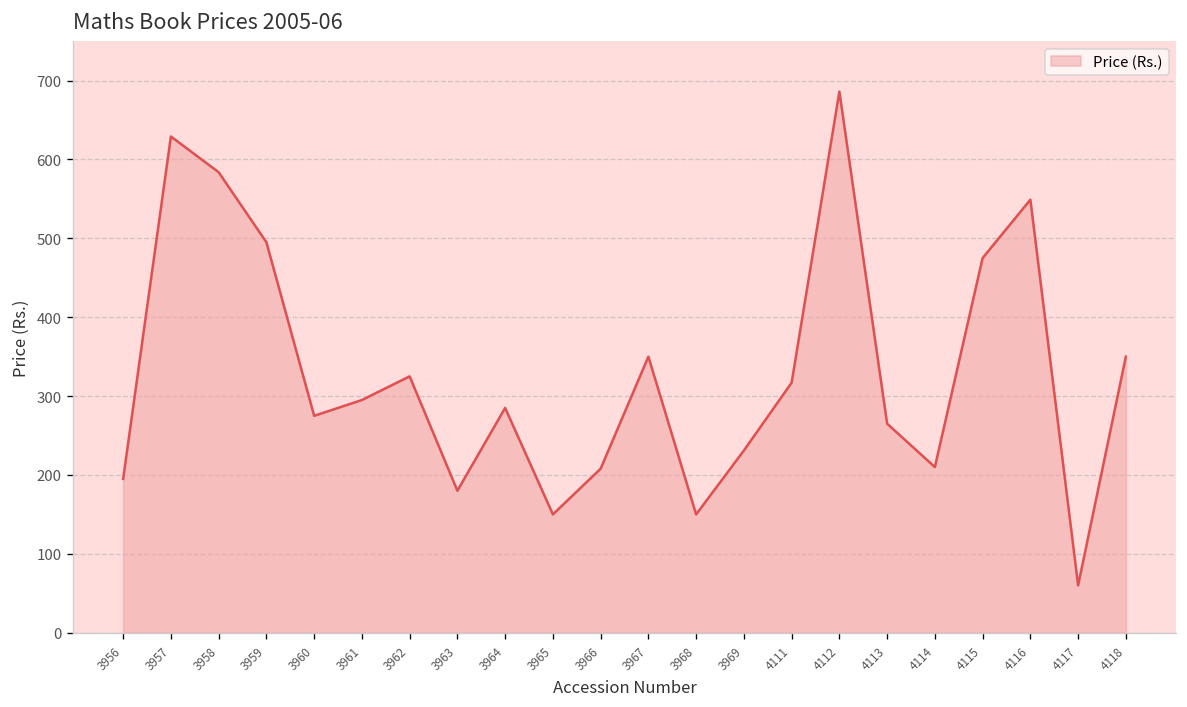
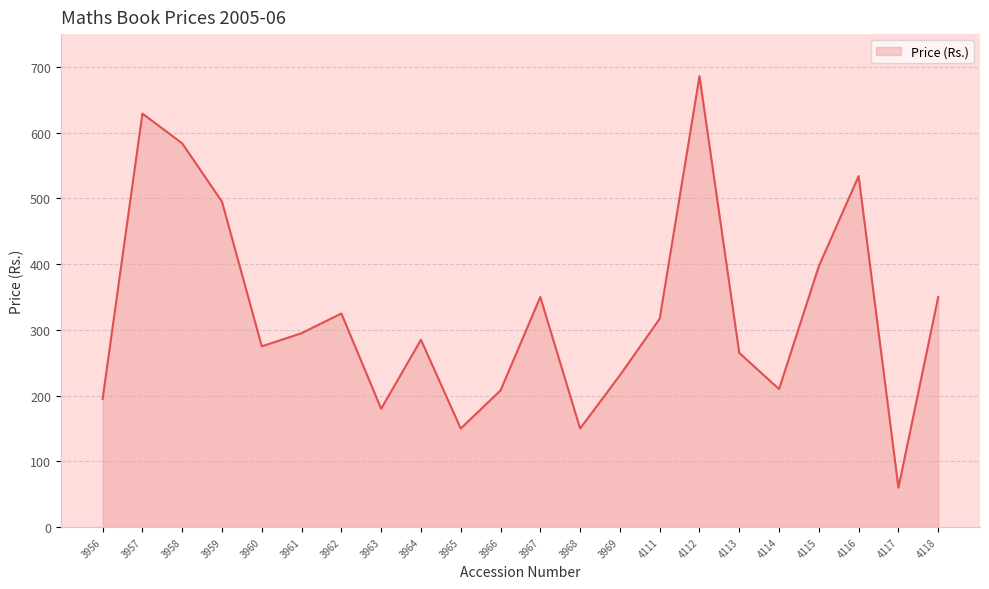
  {
    "3956": 200,
    "3957": 630,
    "3958": 580,
    "3959": 500,
    "3960": 280,
    "3961": 300,
    "3962": 330,
    "3963": 180,
    "3964": 290,
    "3965": 150,
    "3966": 210,
    "3967": 350,
    "3968": 150,
    "3969": 230,
    "4111": 320,
    "4112": 690,
    "4113": 270,
    "4114": 210,
-   "4115": 480,
-   "4116": 550,
+   "4115": 400,
+   "4116": 530,
    "4117": 60,
    "4118": 350
  }
